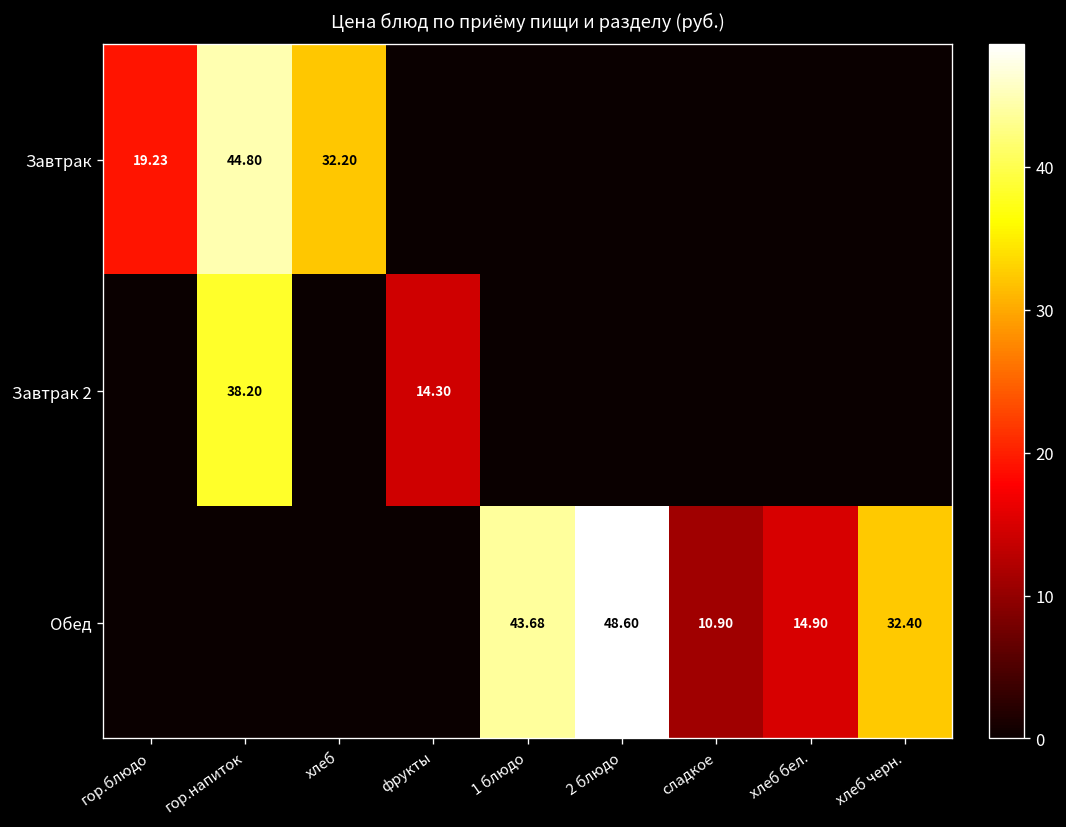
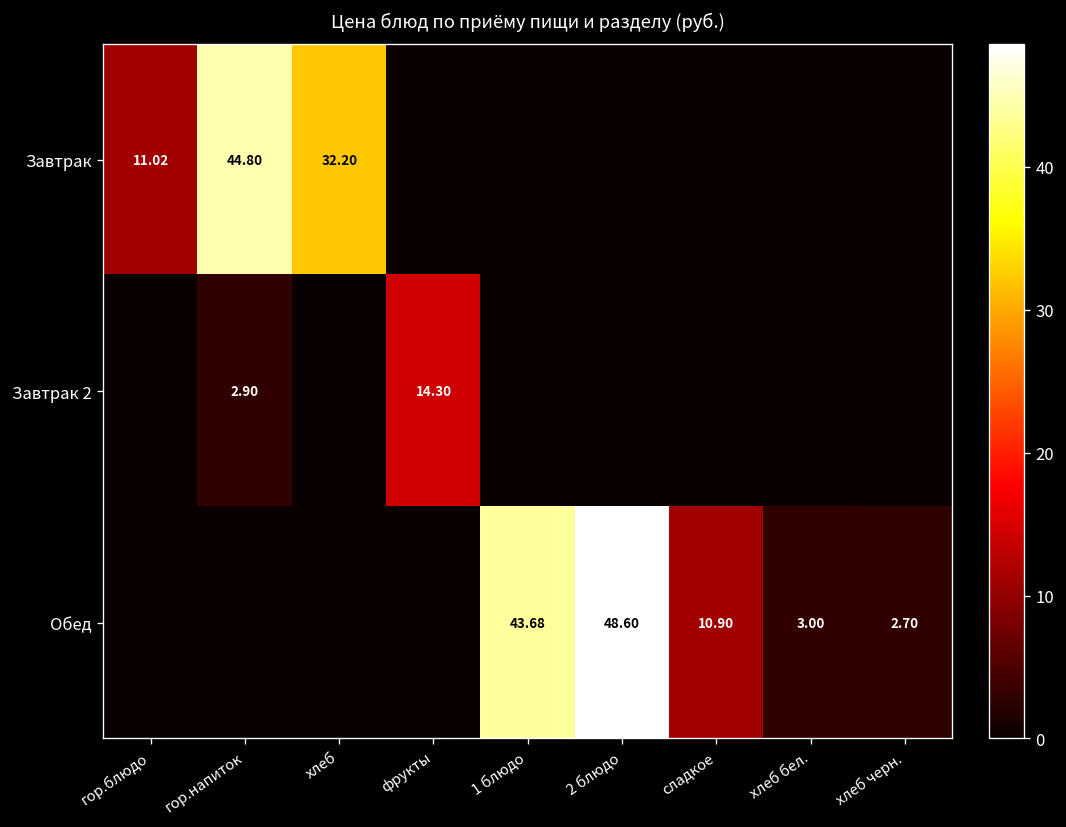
  {
    "Завтрак": {
-     "гор.блюдо": 19.23,
+     "гор.блюдо": 11.02,
      "гор.напиток": 44.80,
      "хлеб": 32.20
    },
    "Завтрак 2": {
-     "гор.напиток": 38.20,
+     "гор.напиток": 2.90,
      "фрукты": 14.30
    },
    "Обед": {
      "1 блюдо": 43.68,
      "2 блюдо": 48.60,
      "сладкое": 10.90,
-     "хлеб бел.": 14.90,
-     "хлеб черн.": 32.40
+     "хлеб бел.": 3.00,
+     "хлеб черн.": 2.70
    }
  }
